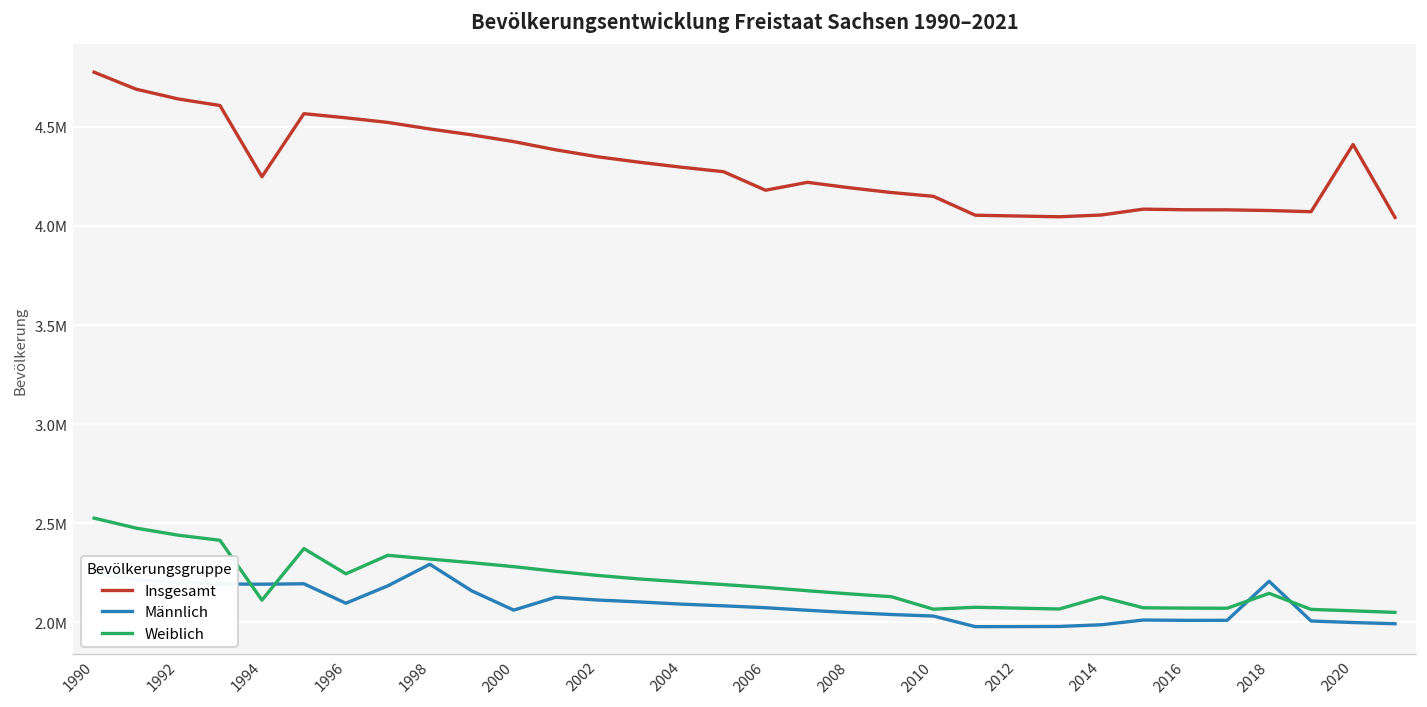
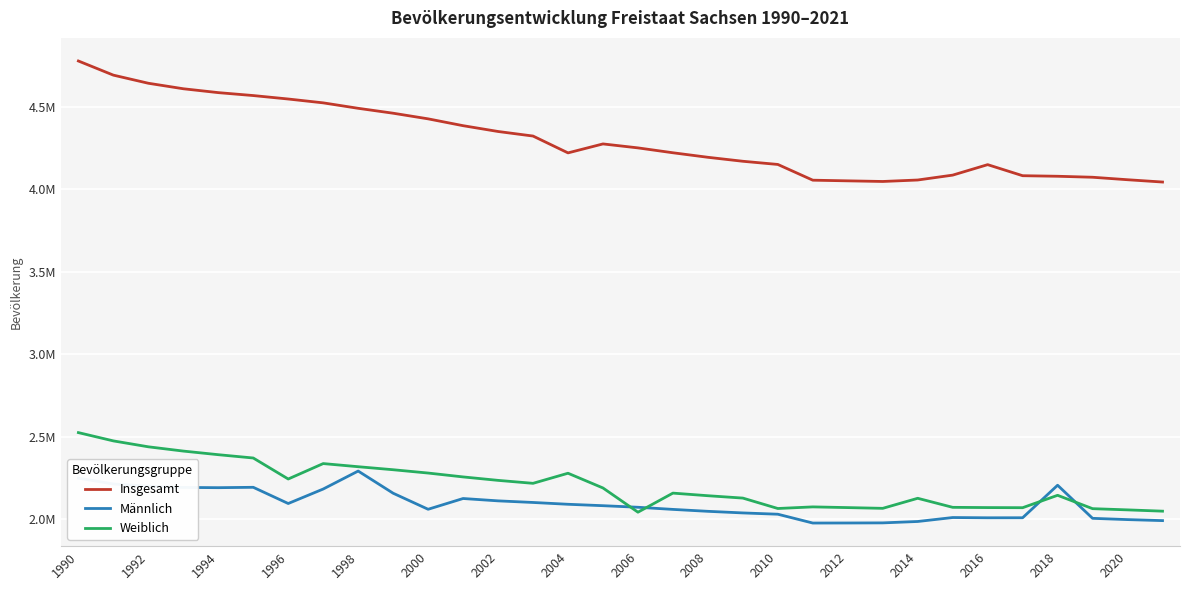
  {
    "Insgesamt": {
      "1990": 4780000,
      "1992": 4640000,
-     "1994": 4250000,
+     "1994": 4580000,
      "1996": 4550000,
      "1998": 4490000,
      "2000": 4430000,
      "2002": 4350000,
-     "2004": 4300000,
-     "2006": 4180000,
+     "2004": 4220000,
+     "2006": 4250000,
      "2008": 4190000,
      "2010": 4150000,
      "2012": 4050000,
      "2014": 4060000,
-     "2016": 4080000,
+     "2016": 4150000,
      "2018": 4080000,
-     "2020": 4410000
+     "2020": 4060000
    },
    "Männlich": {
      "1994": 2190000,
      "1996": 2100000,
      "1998": 2290000,
      "2000": 2060000,
      "2002": 2110000,
      "2004": 2090000,
      "2006": 2070000,
      "2008": 2050000,
      "2010": 2030000,
      "2012": 1980000,
      "2014": 1990000,
      "2016": 2010000,
      "2018": 2210000,
      "2020": 2000000
    },
    "Weiblich": {
      "1990": 2530000,
      "1992": 2440000,
-     "1994": 2110000,
+     "1994": 2390000,
      "1996": 2240000,
      "1998": 2320000,
      "2000": 2280000,
      "2002": 2240000,
-     "2004": 2200000,
-     "2006": 2180000,
+     "2004": 2280000,
+     "2006": 2040000,
      "2008": 2140000,
      "2010": 2070000,
      "2012": 2070000,
      "2014": 2130000,
      "2016": 2070000,
      "2018": 2150000,
      "2020": 2060000
    }
  }
